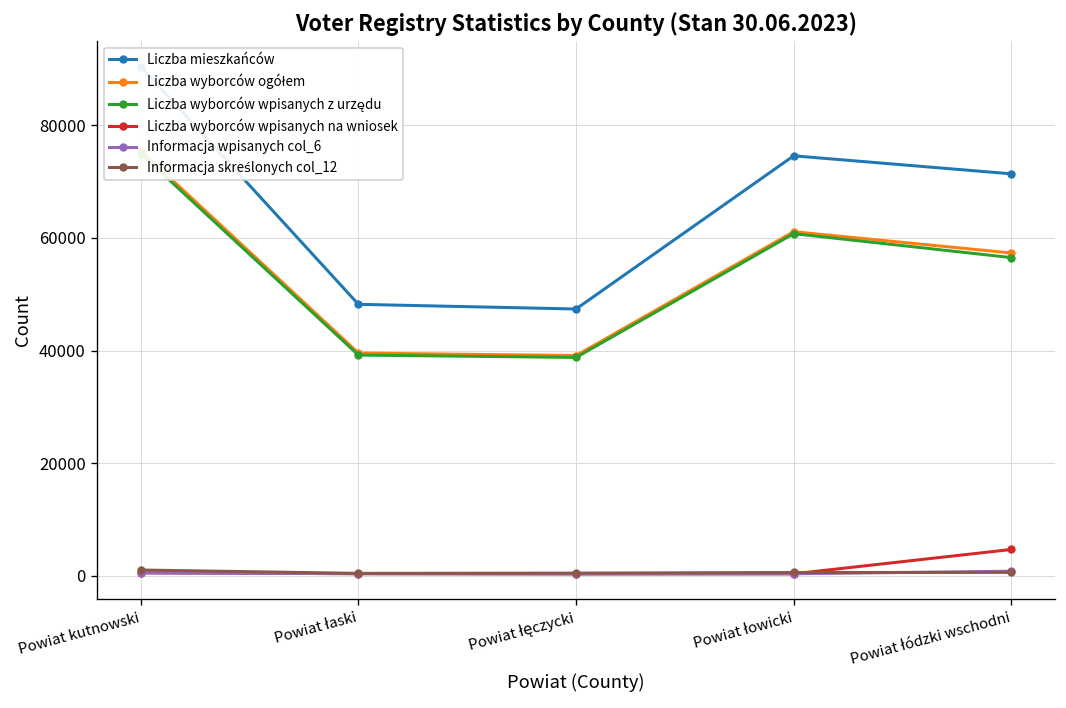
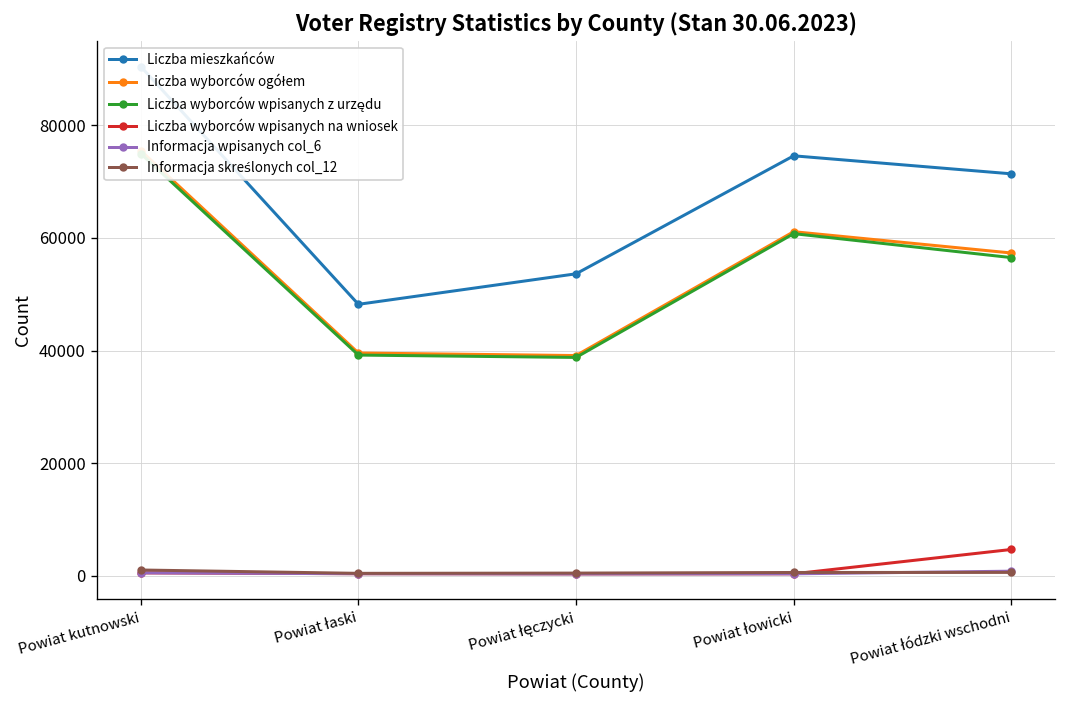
  {
    "Liczba mieszkańców": {
      "Powiat łaski": 48000,
-     "Powiat łęczycki": 47000,
+     "Powiat łęczycki": 54000,
      "Powiat łowicki": 75000,
      "Powiat łódzki wschodni": 71000
    },
    "Liczba wyborców ogółem": {
      "Powiat łódzki wschodni": 57000
    },
    "Liczba wyborców wpisanych z urzędu": {
      "Powiat łódzki wschodni": 57000
    },
    "Liczba wyborców wpisanych na wniosek": {
      "Powiat łódzki wschodni": 5000
    }
  }
